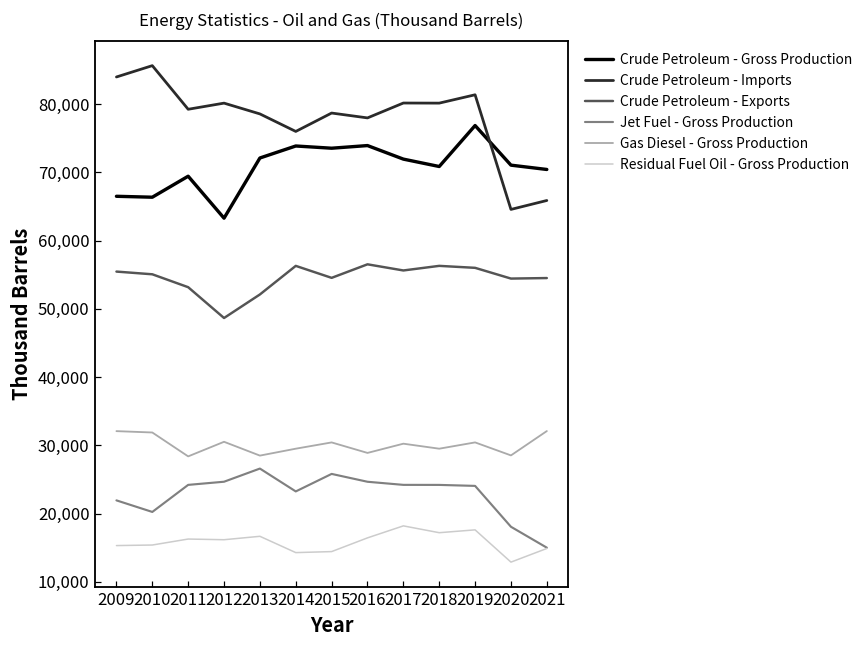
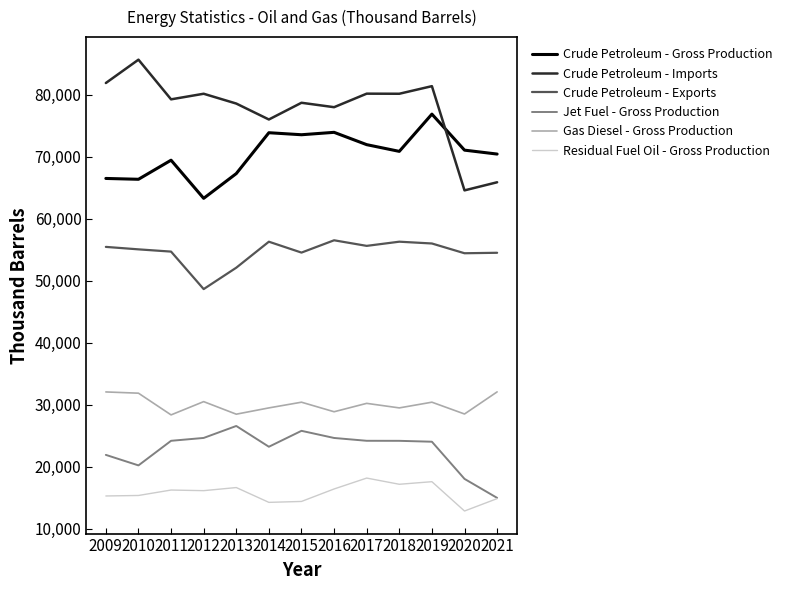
  {
    "Crude Petroleum - Gross Production": {
      "2009": "67,000",
      "2010": "66,000",
      "2011": "69,000",
      "2012": "63,000",
-     "2013": "72,000",
+     "2013": "67,000",
      "2014": "74,000",
      "2015": "74,000",
      "2016": "74,000",
      "2017": "72,000",
      "2018": "71,000",
      "2019": "77,000",
      "2020": "71,000",
      "2021": "70,000"
    },
    "Crude Petroleum - Imports": {
-     "2009": "84,000",
+     "2009": "82,000",
      "2010": "86,000",
      "2011": "79,000",
      "2012": "80,000",
      "2013": "79,000",
      "2014": "76,000",
      "2015": "79,000",
      "2016": "78,000",
      "2017": "80,000",
      "2018": "80,000",
      "2019": "81,000",
      "2020": "65,000",
      "2021": "66,000"
    },
    "Crude Petroleum - Exports": {
      "2009": "55,000",
      "2010": "55,000",
-     "2011": "53,000",
+     "2011": "55,000",
      "2012": "49,000",
      "2013": "52,000",
      "2014": "56,000",
      "2015": "55,000",
      "2016": "57,000",
      "2017": "56,000",
      "2018": "56,000",
      "2019": "56,000",
      "2020": "54,000",
      "2021": "55,000"
    },
    "Jet Fuel - Gross Production": {
      "2009": "22,000",
      "2010": "20,000",
      "2011": "24,000",
      "2012": "25,000",
      "2013": "27,000",
      "2014": "23,000",
      "2015": "26,000",
      "2016": "25,000",
      "2017": "24,000",
      "2018": "24,000",
      "2019": "24,000",
      "2020": "18,000"
    }
  }
